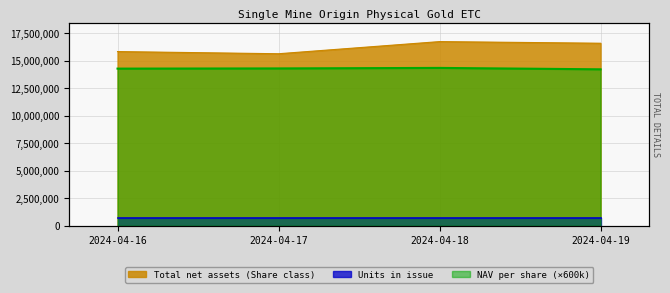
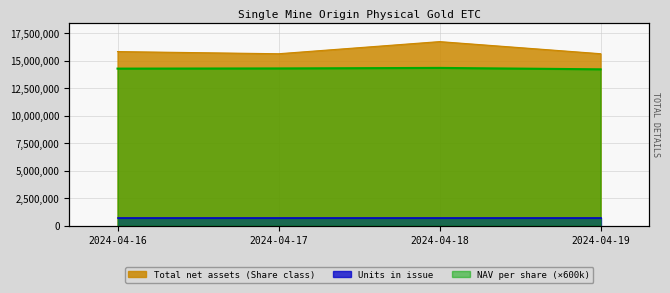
  {
    "Total net assets (Share class)": {
      "2024-04-16": "15,800,000",
      "2024-04-17": "15,600,000",
      "2024-04-18": "16,700,000",
-     "2024-04-19": "16,600,000"
+     "2024-04-19": "15,600,000"
    },
    "Units in issue": {
      "2024-04-16": "700,000",
      "2024-04-17": "700,000",
      "2024-04-18": "700,000",
      "2024-04-19": "700,000"
    },
    "NAV per share (×600k)": {
      "2024-04-16": "14,300,000",
      "2024-04-17": "14,300,000",
      "2024-04-18": "14,300,000",
      "2024-04-19": "14,200,000"
    }
  }
